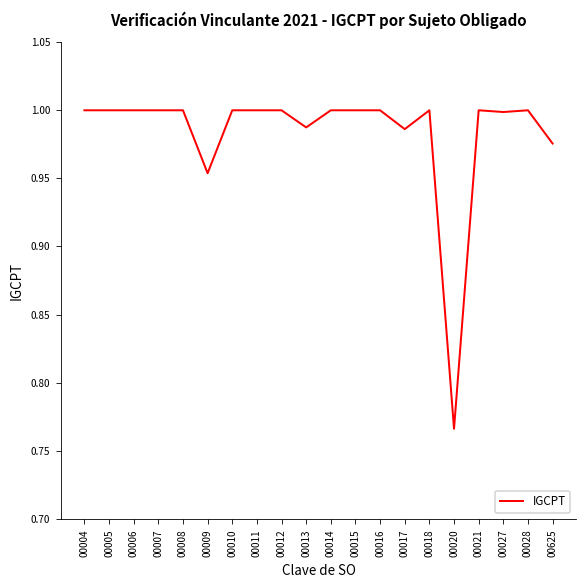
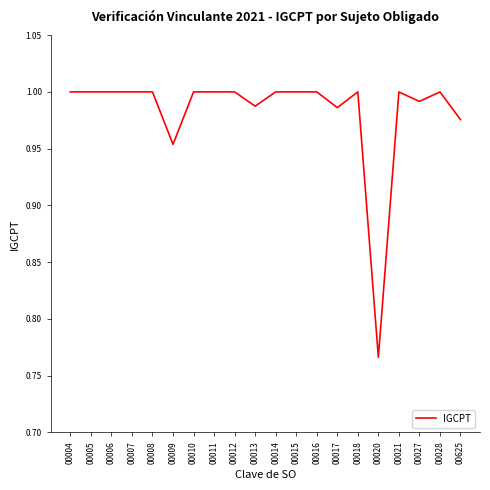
  {
    "00004": 1.000,
    "00005": 1.000,
    "00006": 1.000,
    "00007": 1.000,
    "00008": 1.000,
    "00009": 0.954,
    "00010": 1.000,
    "00011": 1.000,
    "00012": 1.000,
    "00013": 0.987,
    "00014": 1.000,
    "00015": 1.000,
    "00016": 1.000,
    "00017": 0.986,
    "00018": 1.000,
    "00020": 0.766,
    "00021": 1.000,
-   "00027": 0.999,
+   "00027": 0.992,
    "00028": 1.000,
    "00625": 0.976
  }
